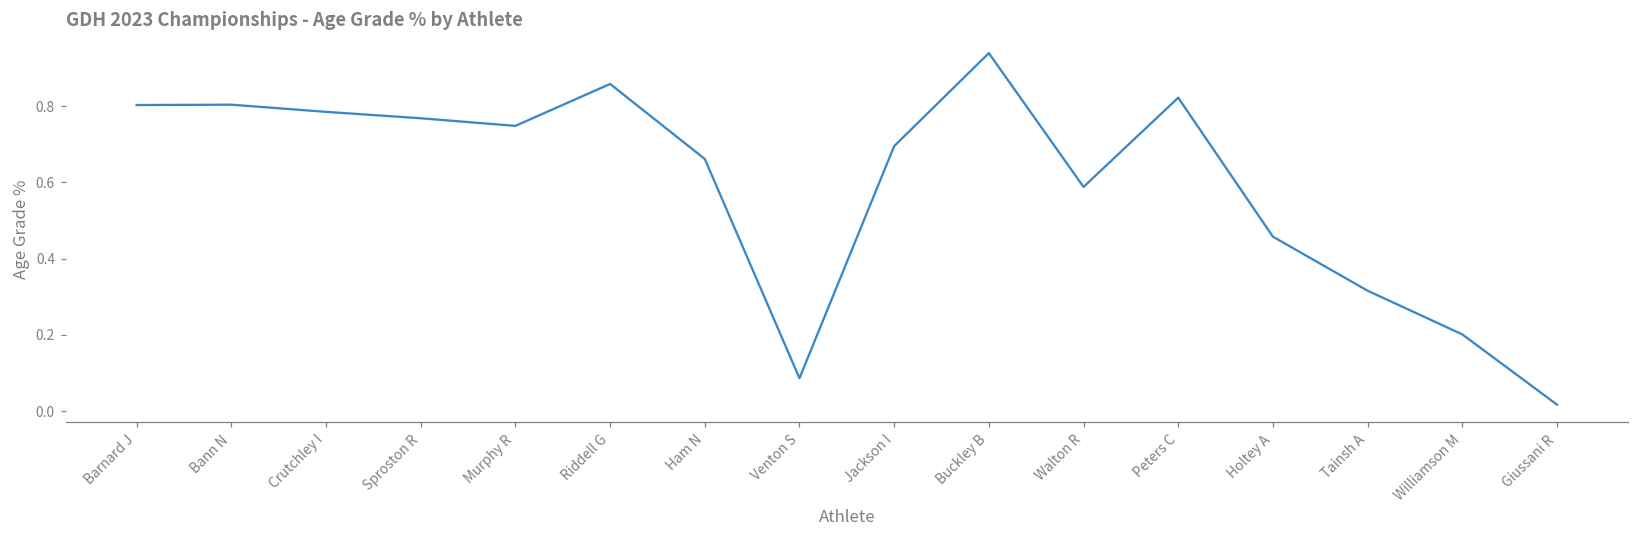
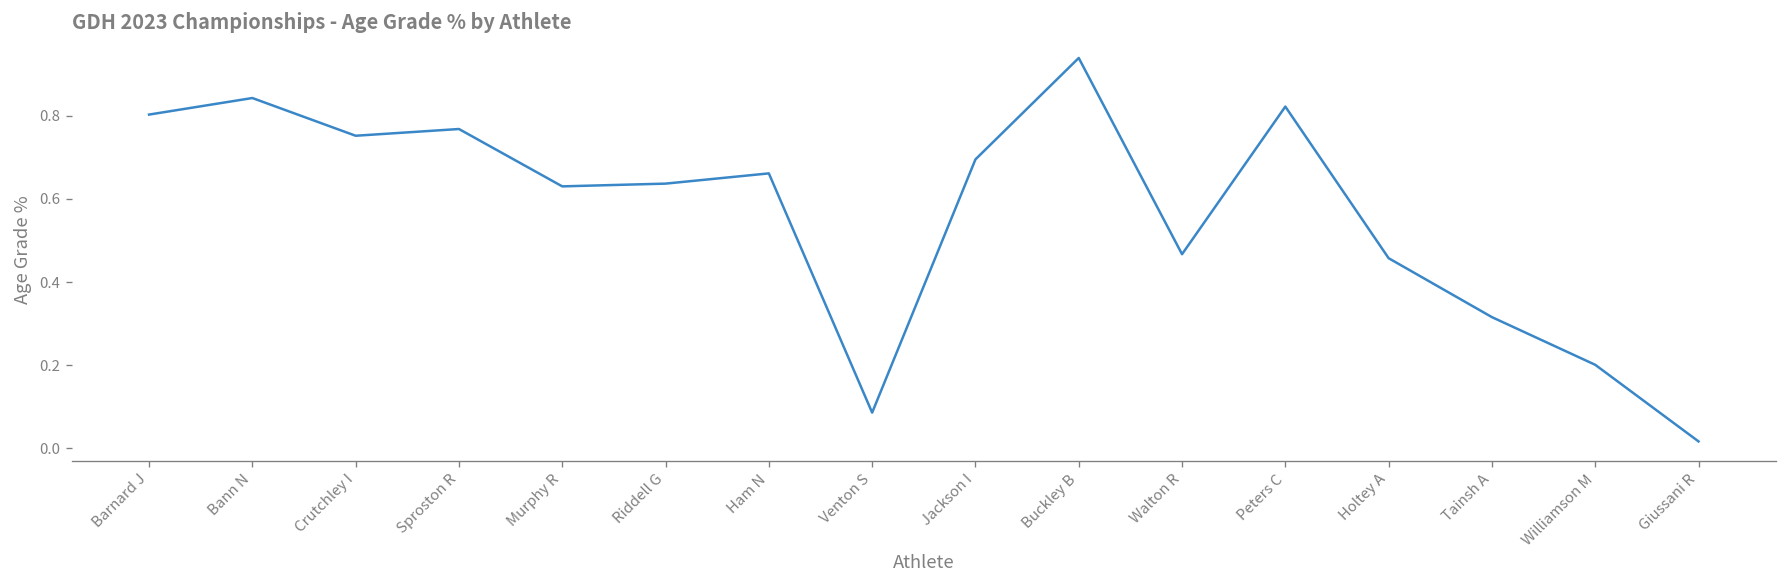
  {
    "Barnard J": 0.80,
-   "Bann N": 0.80,
-   "Crutchley I": 0.78,
+   "Bann N": 0.84,
+   "Crutchley I": 0.75,
    "Sproston R": 0.77,
-   "Murphy R": 0.75,
-   "Riddell G": 0.86,
+   "Murphy R": 0.63,
+   "Riddell G": 0.64,
    "Ham N": 0.66,
    "Venton S": 0.09,
    "Jackson I": 0.69,
    "Buckley B": 0.94,
-   "Walton R": 0.59,
+   "Walton R": 0.47,
    "Peters C": 0.82,
    "Holtey A": 0.46,
    "Tainsh A": 0.32,
    "Williamson M": 0.20,
    "Giussani R": 0.02
  }
